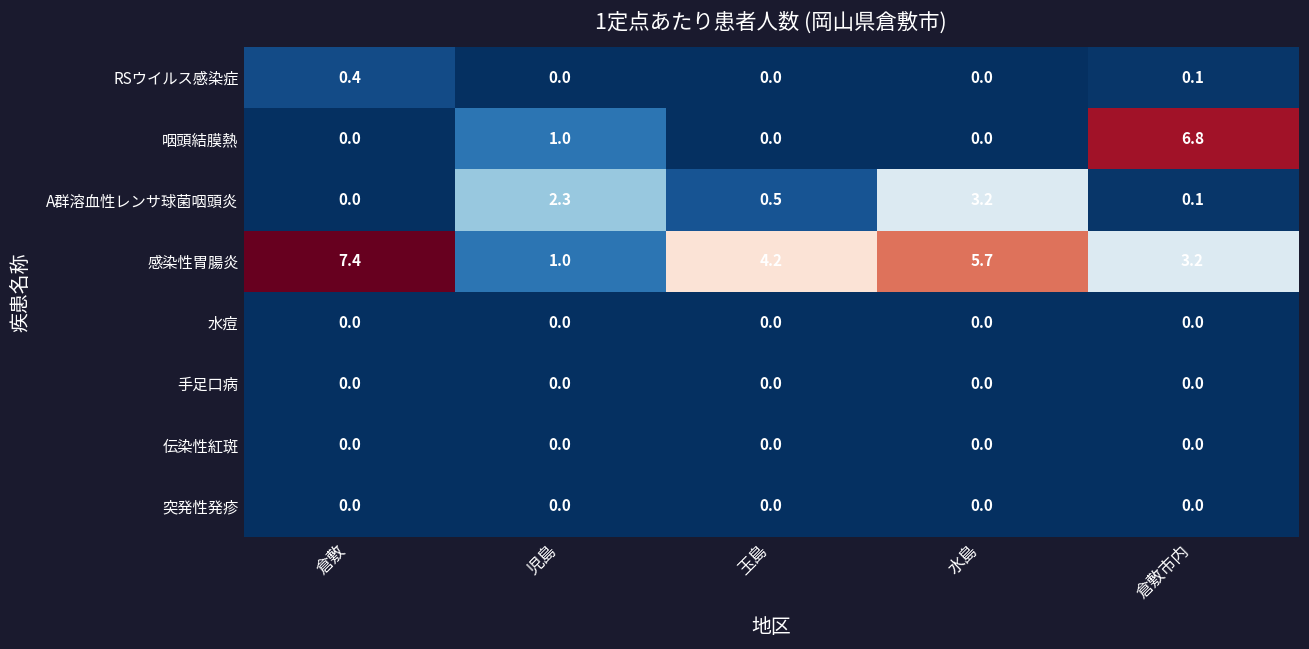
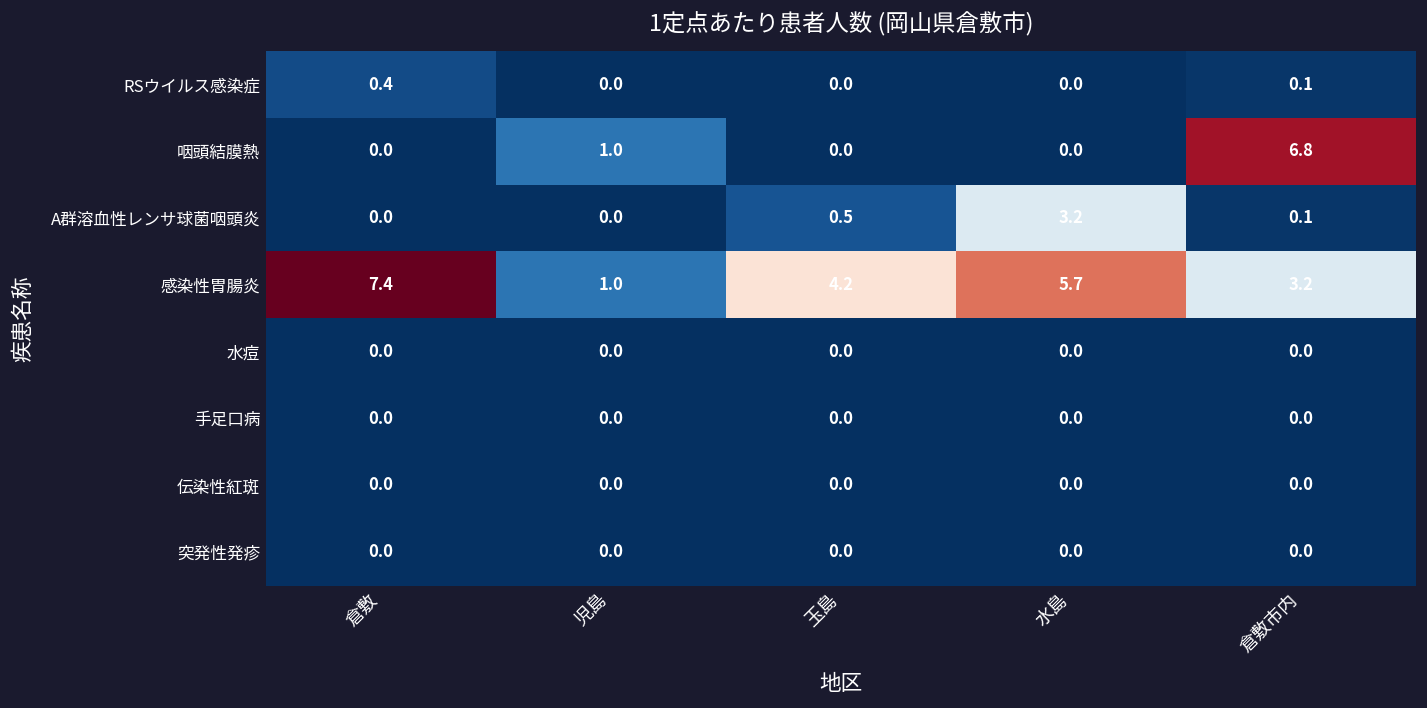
  {
    "RSウイルス感染症": {
      "倉敷": 0.4,
      "児島": 0.0,
      "玉島": 0.0,
      "水島": 0.0,
      "倉敷市内": 0.1
    },
    "咽頭結膜熱": {
      "倉敷": 0.0,
      "児島": 1.0,
      "玉島": 0.0,
      "水島": 0.0,
      "倉敷市内": 6.8
    },
    "A群溶血性レンサ球菌咽頭炎": {
      "倉敷": 0.0,
-     "児島": 2.3,
+     "児島": 0.0,
      "玉島": 0.5,
      "倉敷市内": 0.1
    },
    "感染性胃腸炎": {
      "倉敷": 7.4,
      "児島": 1.0,
      "水島": 5.7
    },
    "水痘": {
      "倉敷": 0.0,
      "児島": 0.0,
      "玉島": 0.0,
      "水島": 0.0,
      "倉敷市内": 0.0
    },
    "手足口病": {
      "倉敷": 0.0,
      "児島": 0.0,
      "玉島": 0.0,
      "水島": 0.0,
      "倉敷市内": 0.0
    },
    "伝染性紅斑": {
      "倉敷": 0.0,
      "児島": 0.0,
      "玉島": 0.0,
      "水島": 0.0,
      "倉敷市内": 0.0
    },
    "突発性発疹": {
      "倉敷": 0.0,
      "児島": 0.0,
      "玉島": 0.0,
      "水島": 0.0,
      "倉敷市内": 0.0
    }
  }
